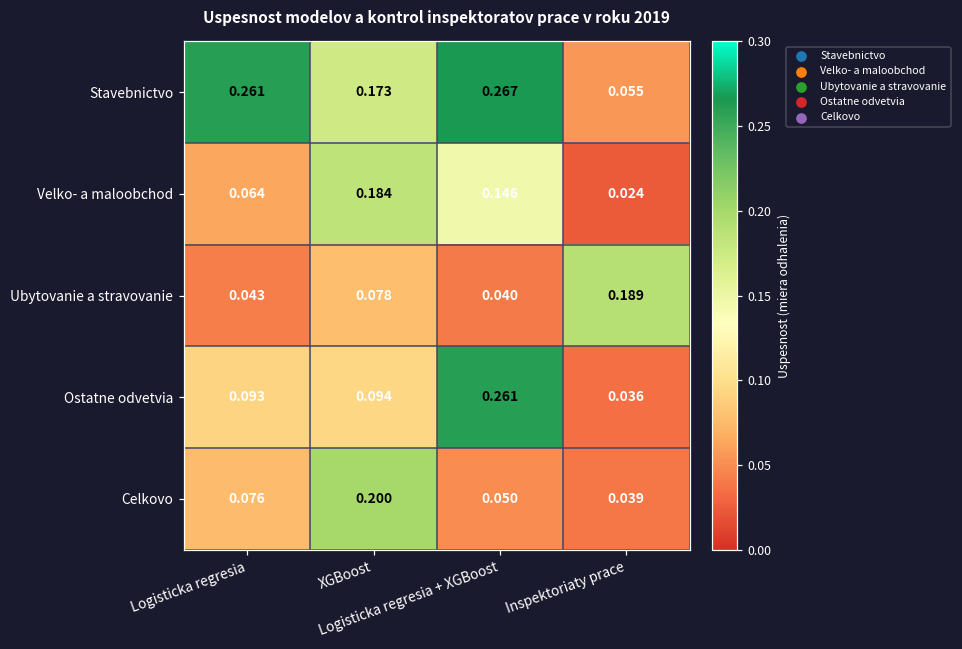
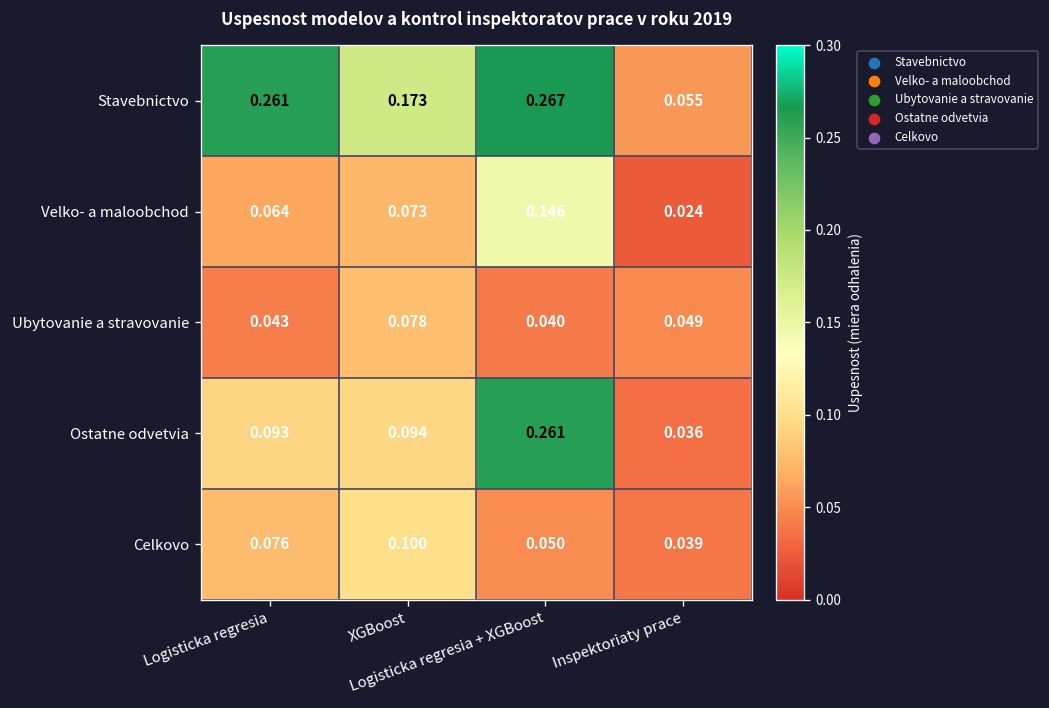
  {
    "Stavebnictvo": {
      "Logisticka regresia": 0.261,
      "XGBoost": 0.173,
      "Logisticka regresia + XGBoost": 0.267,
      "Inspektoriaty prace": 0.055
    },
    "Velko- a maloobchod": {
      "Logisticka regresia": 0.064,
-     "XGBoost": 0.184,
+     "XGBoost": 0.073,
      "Logisticka regresia + XGBoost": 0.146,
      "Inspektoriaty prace": 0.024
    },
    "Ubytovanie a stravovanie": {
      "Logisticka regresia": 0.043,
      "XGBoost": 0.078,
      "Logisticka regresia + XGBoost": 0.040,
-     "Inspektoriaty prace": 0.189
+     "Inspektoriaty prace": 0.049
    },
    "Ostatne odvetvia": {
      "Logisticka regresia": 0.093,
      "XGBoost": 0.094,
      "Logisticka regresia + XGBoost": 0.261,
      "Inspektoriaty prace": 0.036
    },
    "Celkovo": {
      "Logisticka regresia": 0.076,
-     "XGBoost": 0.200,
+     "XGBoost": 0.100,
      "Logisticka regresia + XGBoost": 0.050,
      "Inspektoriaty prace": 0.039
    }
  }
